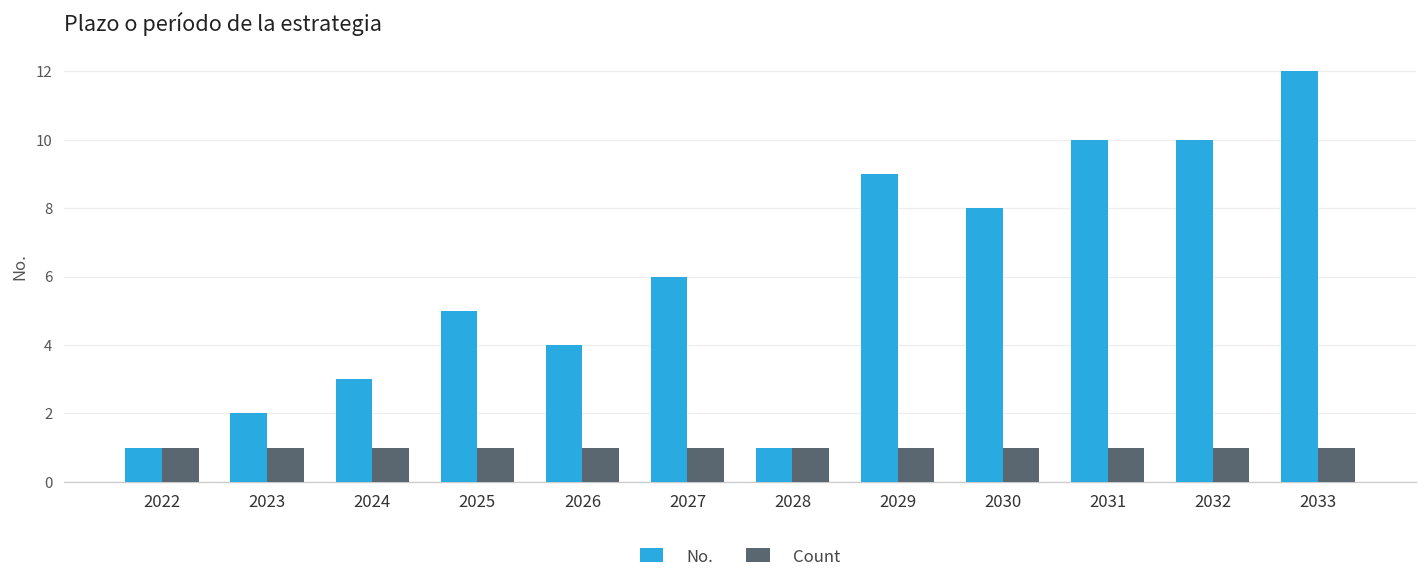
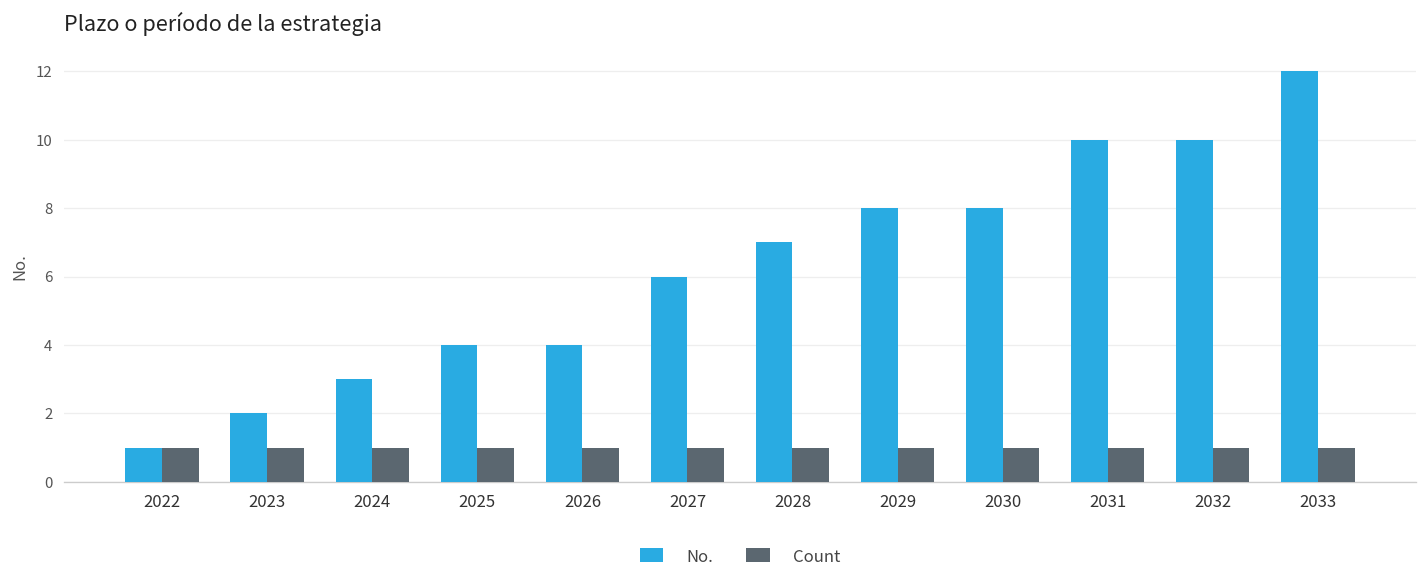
  {
    "No.": {
      "2022": 1,
      "2023": 2,
      "2024": 3,
-     "2025": 5,
+     "2025": 4,
      "2026": 4,
      "2027": 6,
-     "2028": 1,
-     "2029": 9,
+     "2028": 7,
+     "2029": 8,
      "2030": 8,
      "2031": 10,
      "2032": 10,
      "2033": 12
    },
    "Count": {
      "2022": 1,
      "2023": 1,
      "2024": 1,
      "2025": 1,
      "2026": 1,
      "2027": 1,
      "2028": 1,
      "2029": 1,
      "2030": 1,
      "2031": 1,
      "2032": 1,
      "2033": 1
    }
  }
